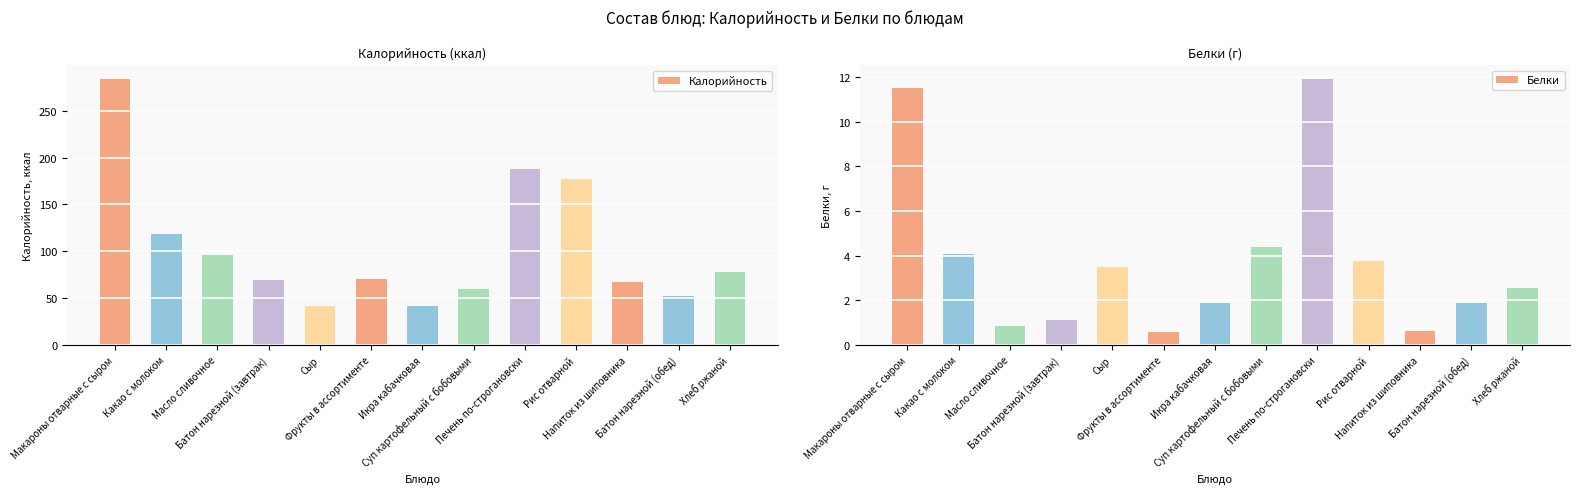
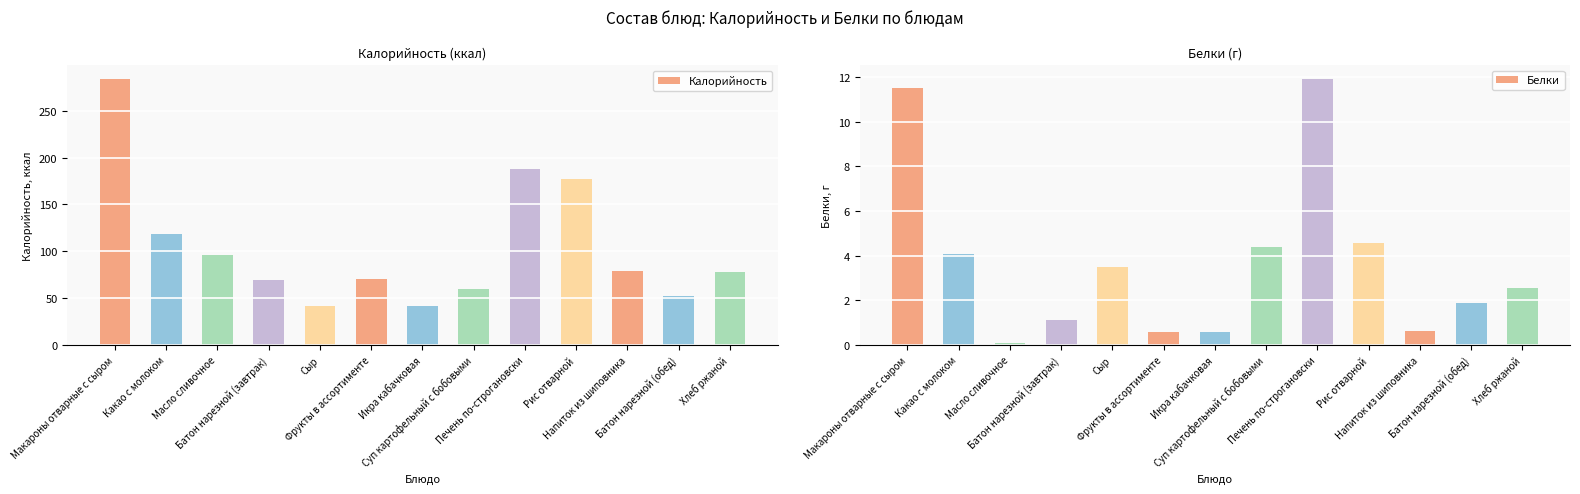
  {
    "Калорийность (ккал)": {
      "Макароны отварные с сыром": 280,
      "Какао с молоком": 120,
      "Масло сливочное": 100,
      "Батон нарезной (завтрак)": 70,
      "Сыр": 40,
      "Фрукты в ассортименте": 70,
      "Икра кабачковая": 40,
      "Суп картофельный с бобовыми": 60,
      "Печень по-строгановски": 190,
      "Рис отварной": 180,
-     "Напиток из шиповника": 70,
+     "Напиток из шиповника": 80,
      "Батон нарезной (обед)": 50,
      "Хлеб ржаной": 80
    },
    "Белки (г)": {
      "Макароны отварные с сыром": 11.5,
      "Какао с молоком": 4.1,
-     "Масло сливочное": 0.8,
+     "Масло сливочное": 0.1,
      "Батон нарезной (завтрак)": 1.1,
      "Сыр": 3.5,
      "Фрукты в ассортименте": 0.6,
-     "Икра кабачковая": 1.9,
+     "Икра кабачковая": 0.6,
      "Суп картофельный с бобовыми": 4.4,
      "Печень по-строгановски": 11.9,
-     "Рис отварной": 3.8,
+     "Рис отварной": 4.6,
      "Напиток из шиповника": 0.6,
      "Батон нарезной (обед)": 1.9,
      "Хлеб ржаной": 2.6
    }
  }
